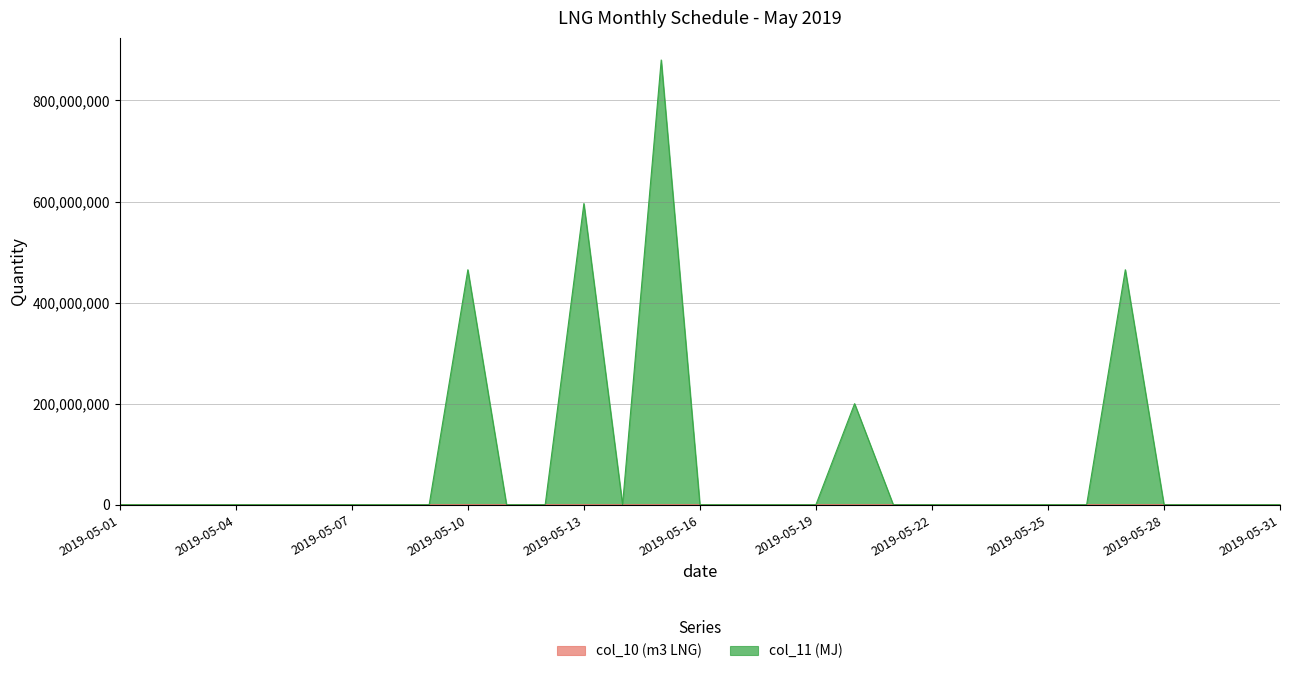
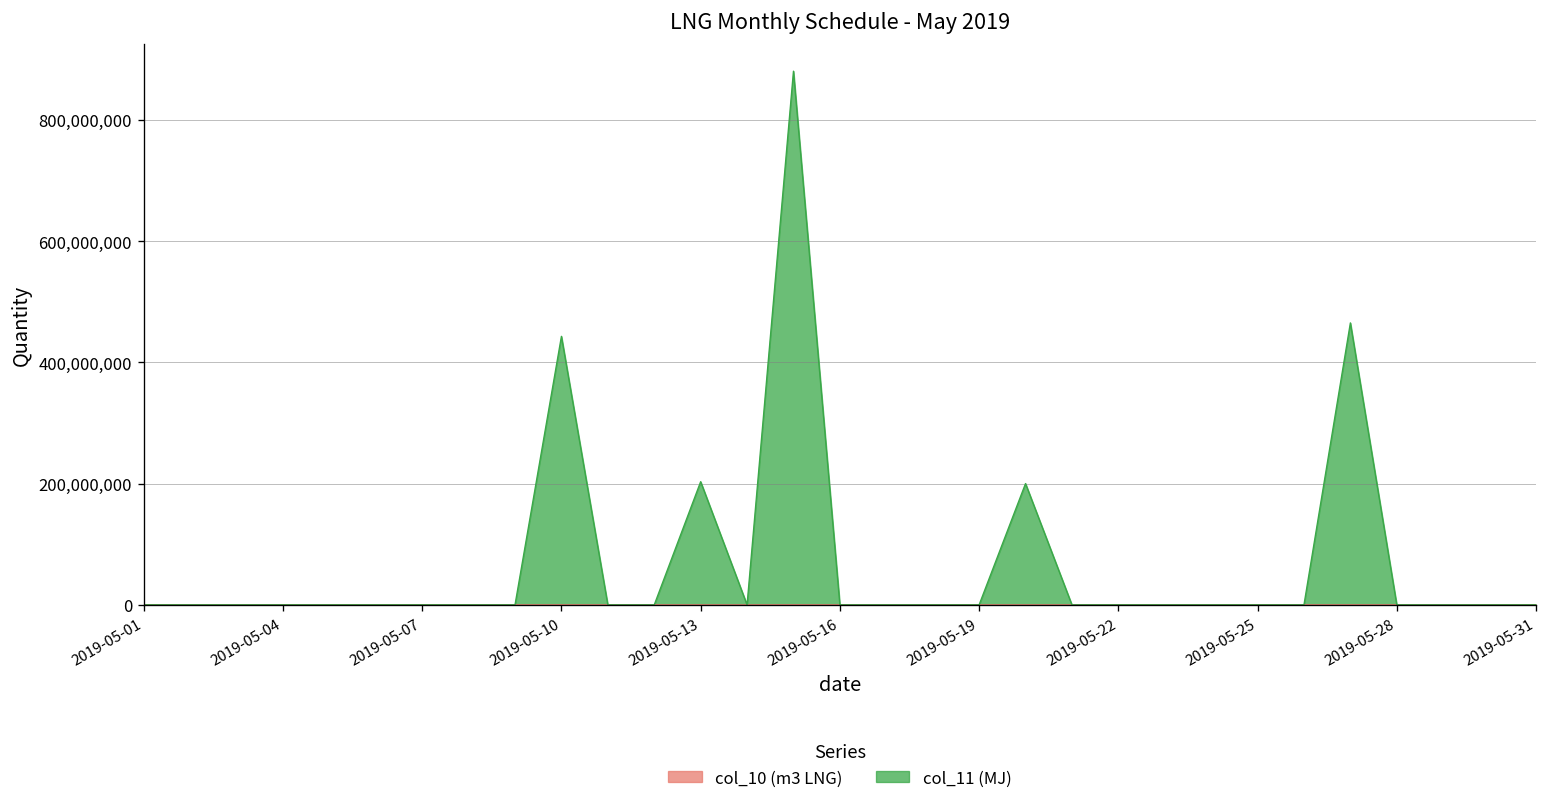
  {
    "col_10 (m3 LNG)": {
      "2019-05-10": "0",
      "2019-05-13": "0"
    },
    "col_11 (MJ)": {
-     "2019-05-10": "470,000,000",
-     "2019-05-13": "600,000,000"
+     "2019-05-10": "440,000,000",
+     "2019-05-13": "200,000,000"
    }
  }
